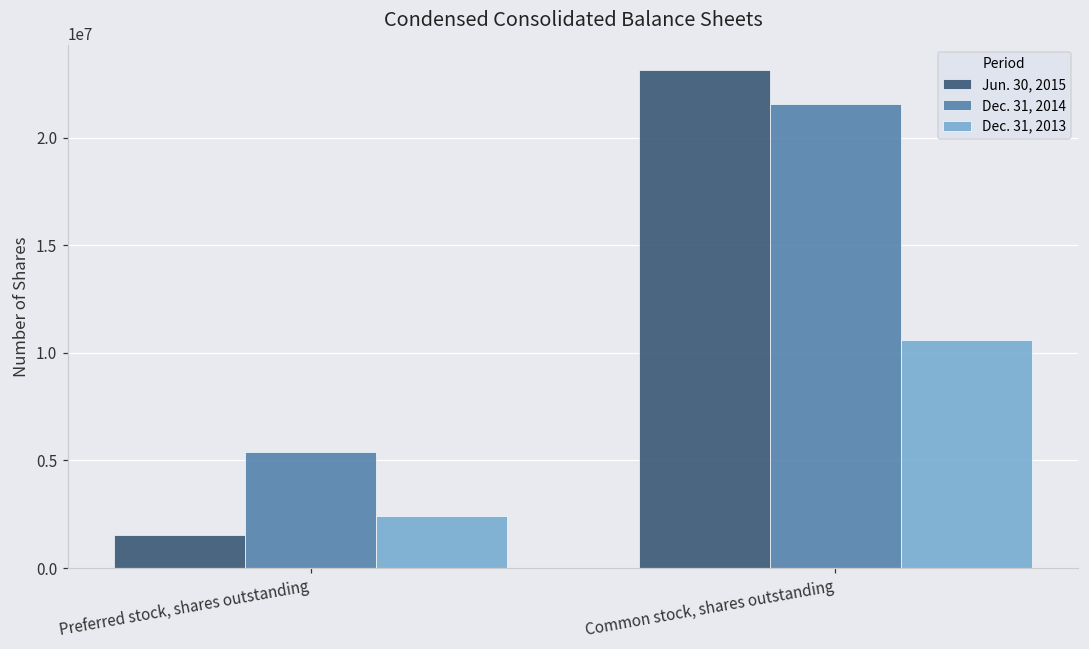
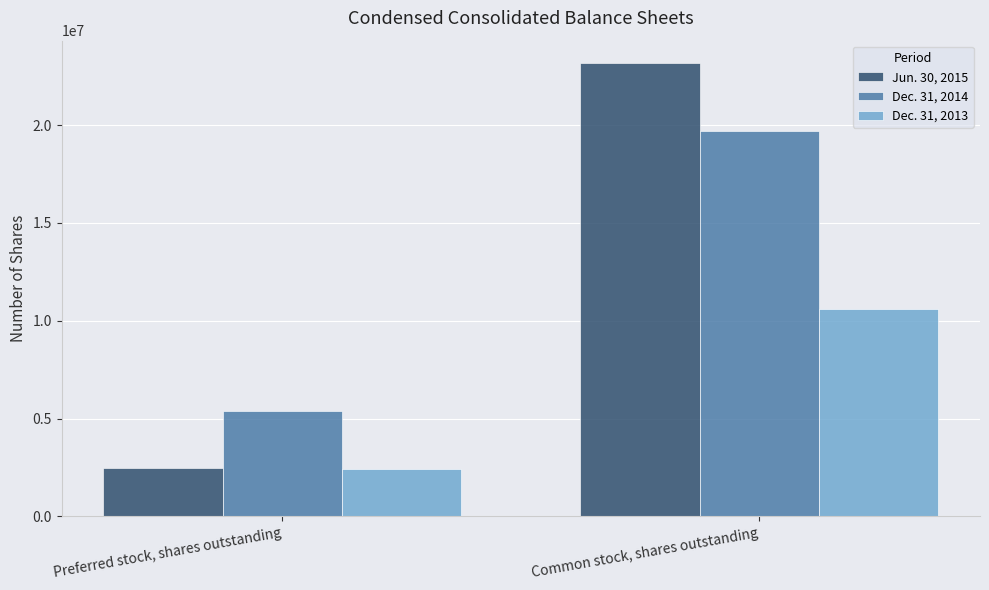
  {
    "Jun. 30, 2015": {
-     "Preferred stock, shares outstanding": 1500000,
+     "Preferred stock, shares outstanding": 2500000,
      "Common stock, shares outstanding": 23200000
    },
    "Dec. 31, 2014": {
      "Preferred stock, shares outstanding": 5400000,
-     "Common stock, shares outstanding": 21600000
+     "Common stock, shares outstanding": 19700000
    },
    "Dec. 31, 2013": {
      "Preferred stock, shares outstanding": 2400000,
      "Common stock, shares outstanding": 10600000
    }
  }
